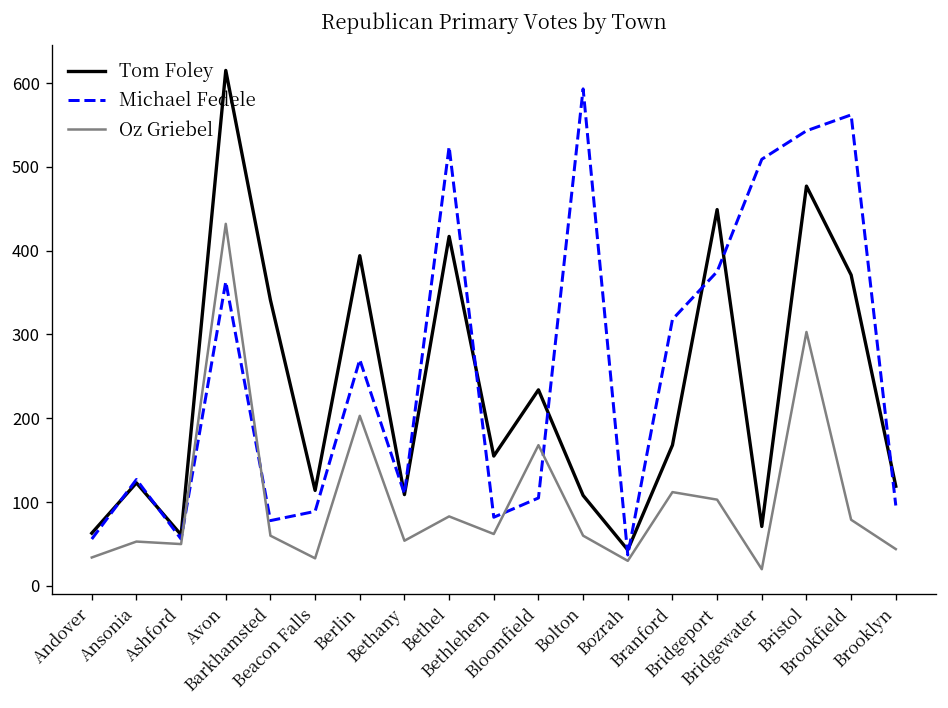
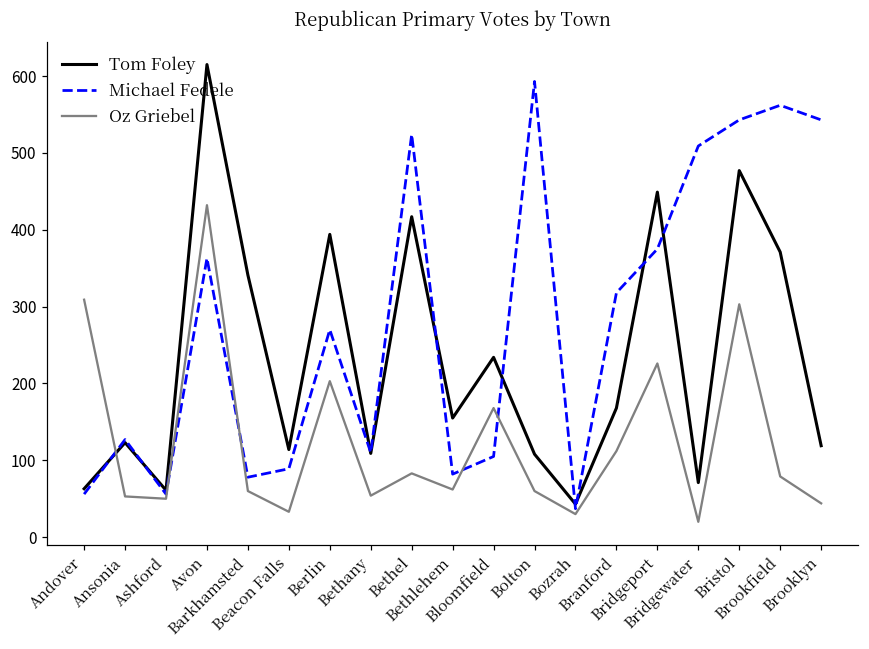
  {
    "Tom Foley": {
      "Andover": 60,
      "Ansonia": 120,
      "Ashford": 60,
      "Avon": 620,
      "Barkhamsted": 340,
      "Beacon Falls": 110,
      "Berlin": 390,
      "Bethel": 420,
      "Bethlehem": 160,
      "Bloomfield": 230,
      "Bolton": 110,
      "Bozrah": 40,
      "Branford": 170,
      "Bridgeport": 450,
      "Bridgewater": 70,
      "Bristol": 480,
      "Brookfield": 370,
      "Brooklyn": 120
    },
    "Michael Fedele": {
      "Andover": 60,
      "Ansonia": 130,
      "Ashford": 60,
      "Avon": 360,
      "Barkhamsted": 80,
      "Beacon Falls": 90,
      "Berlin": 270,
      "Bethel": 520,
      "Bethlehem": 80,
      "Bloomfield": 110,
      "Bolton": 590,
      "Bozrah": 40,
      "Branford": 320,
      "Bridgeport": 380,
      "Bridgewater": 510,
      "Bristol": 540,
      "Brookfield": 560,
-     "Brooklyn": 100
+     "Brooklyn": 540
    },
    "Oz Griebel": {
-     "Andover": 30,
+     "Andover": 310,
      "Ansonia": 50,
      "Ashford": 50,
      "Avon": 430,
      "Barkhamsted": 60,
      "Beacon Falls": 30,
      "Berlin": 200,
      "Bethany": 50,
      "Bethel": 80,
      "Bethlehem": 60,
      "Bloomfield": 170,
      "Bolton": 60,
      "Bozrah": 30,
      "Branford": 110,
-     "Bridgeport": 100,
+     "Bridgeport": 230,
      "Bridgewater": 20,
      "Bristol": 300,
      "Brookfield": 80,
      "Brooklyn": 40
    }
  }
